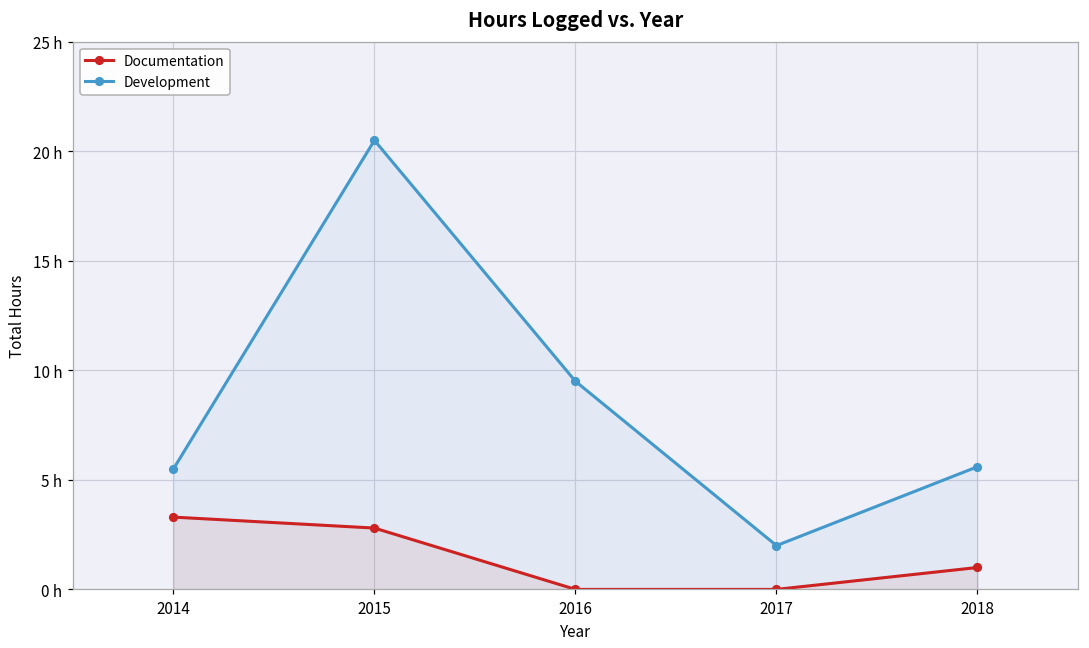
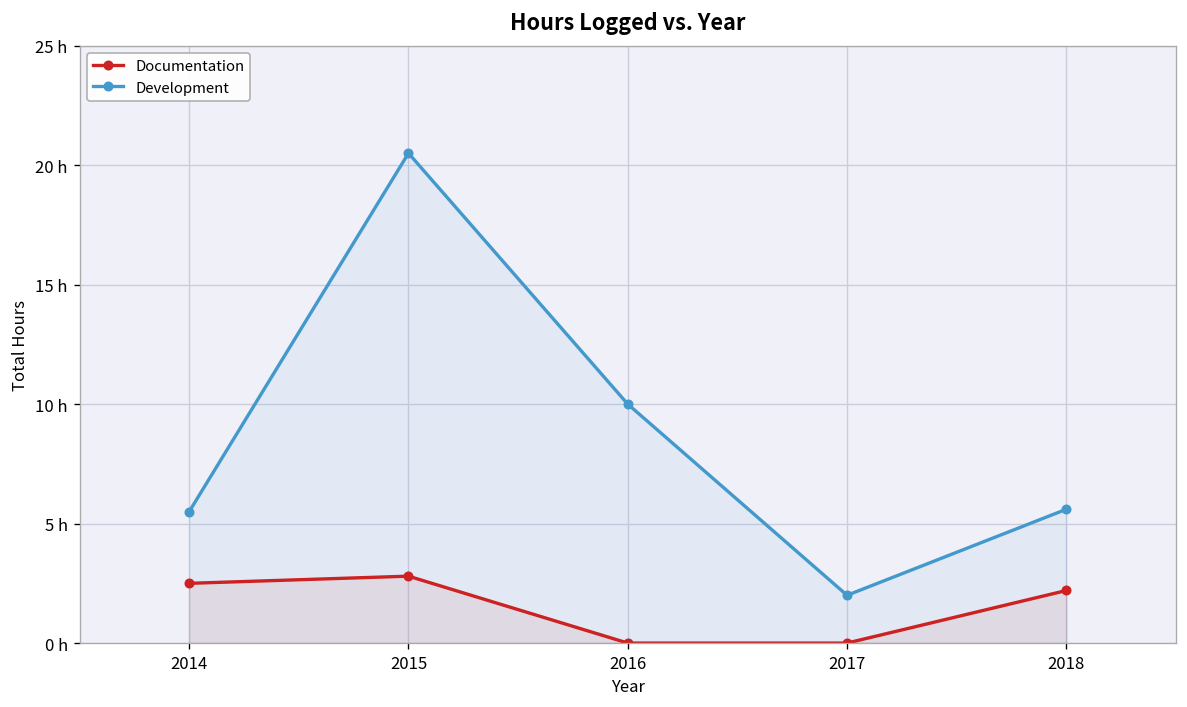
  {
    "Documentation": {
-     "2014": "3.3 h",
+     "2014": "2.5 h",
      "2015": "2.8 h",
      "2016": "0.0 h",
      "2017": "0.0 h",
-     "2018": "1.0 h"
+     "2018": "2.2 h"
    },
    "Development": {
      "2014": "5.5 h",
      "2015": "20.5 h",
-     "2016": "9.5 h",
+     "2016": "10.0 h",
      "2017": "2.0 h",
      "2018": "5.6 h"
    }
  }
